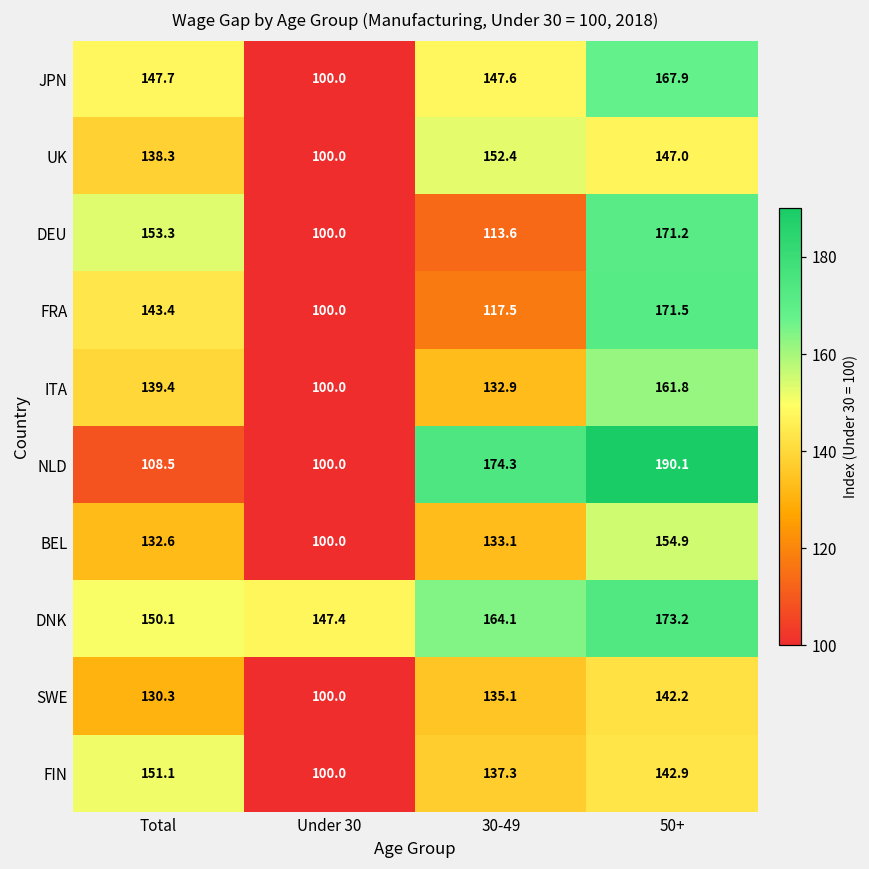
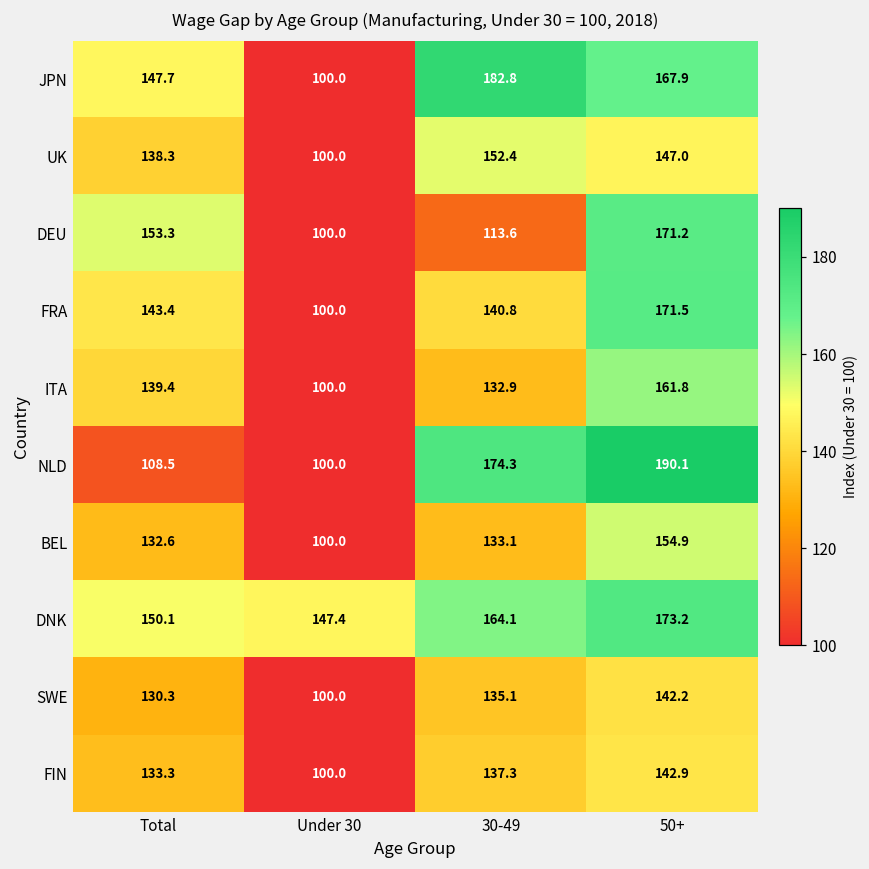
  {
    "JPN": {
      "Total": 147.7,
      "Under 30": 100.0,
-     "30-49": 147.6,
+     "30-49": 182.8,
      "50+": 167.9
    },
    "UK": {
      "Total": 138.3,
      "Under 30": 100.0,
      "30-49": 152.4,
      "50+": 147.0
    },
    "DEU": {
      "Total": 153.3,
      "Under 30": 100.0,
      "30-49": 113.6,
      "50+": 171.2
    },
    "FRA": {
      "Total": 143.4,
      "Under 30": 100.0,
-     "30-49": 117.5,
+     "30-49": 140.8,
      "50+": 171.5
    },
    "ITA": {
      "Total": 139.4,
      "Under 30": 100.0,
      "30-49": 132.9,
      "50+": 161.8
    },
    "NLD": {
      "Total": 108.5,
      "Under 30": 100.0,
      "30-49": 174.3,
      "50+": 190.1
    },
    "BEL": {
      "Total": 132.6,
      "Under 30": 100.0,
      "30-49": 133.1,
      "50+": 154.9
    },
    "DNK": {
      "Total": 150.1,
      "Under 30": 147.4,
      "30-49": 164.1,
      "50+": 173.2
    },
    "SWE": {
      "Total": 130.3,
      "Under 30": 100.0,
      "30-49": 135.1,
      "50+": 142.2
    },
    "FIN": {
-     "Total": 151.1,
+     "Total": 133.3,
      "Under 30": 100.0,
      "30-49": 137.3,
      "50+": 142.9
    }
  }
